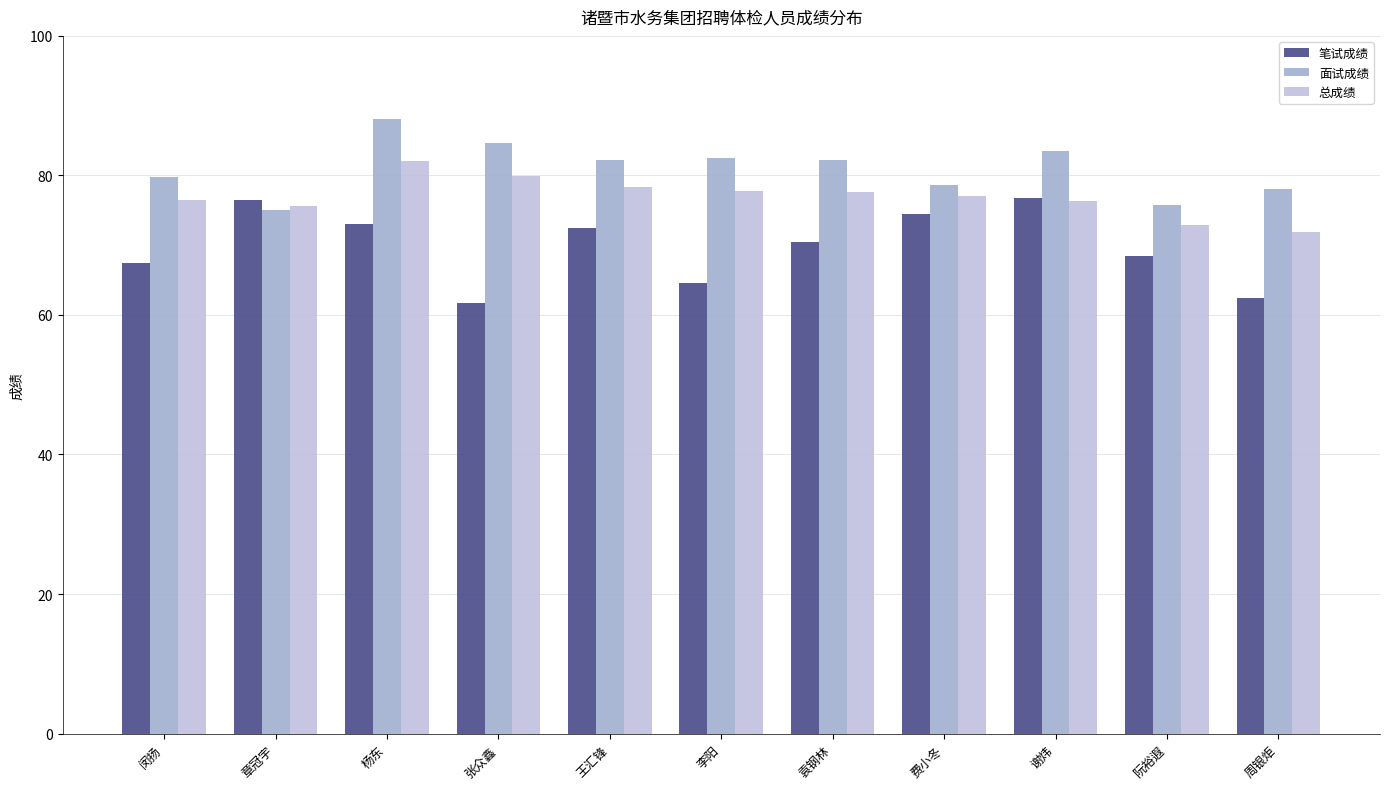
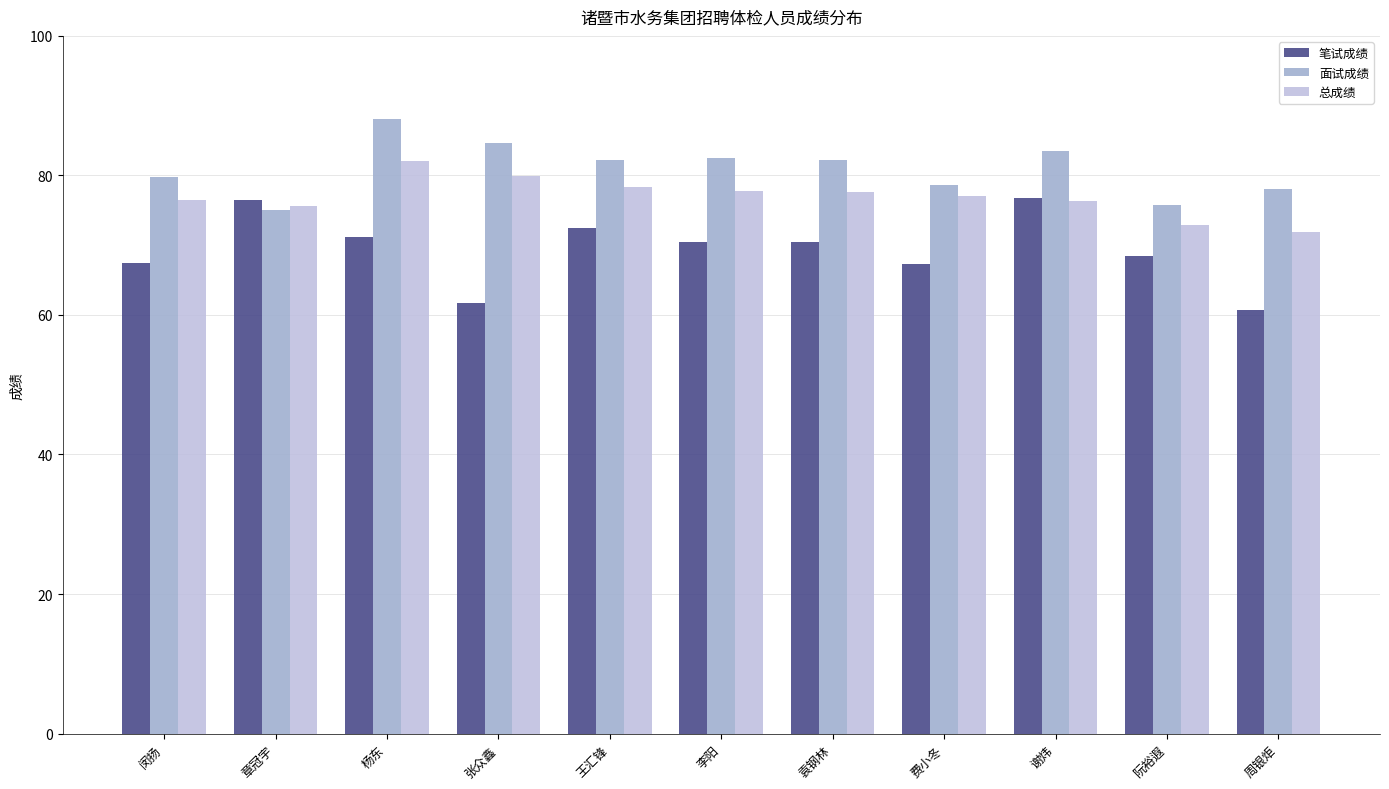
  {
    "笔试成绩": {
      "闵扬": 68,
      "章冠宇": 77,
-     "杨东": 73,
+     "杨东": 71,
      "张众鑫": 62,
      "王汇锋": 73,
-     "李阳": 65,
+     "李阳": 71,
      "袁钢林": 71,
-     "费小冬": 75,
+     "费小冬": 67,
      "谢炜": 77,
      "阮裕遐": 69,
-     "周银炬": 63
+     "周银炬": 61
    }
  }
